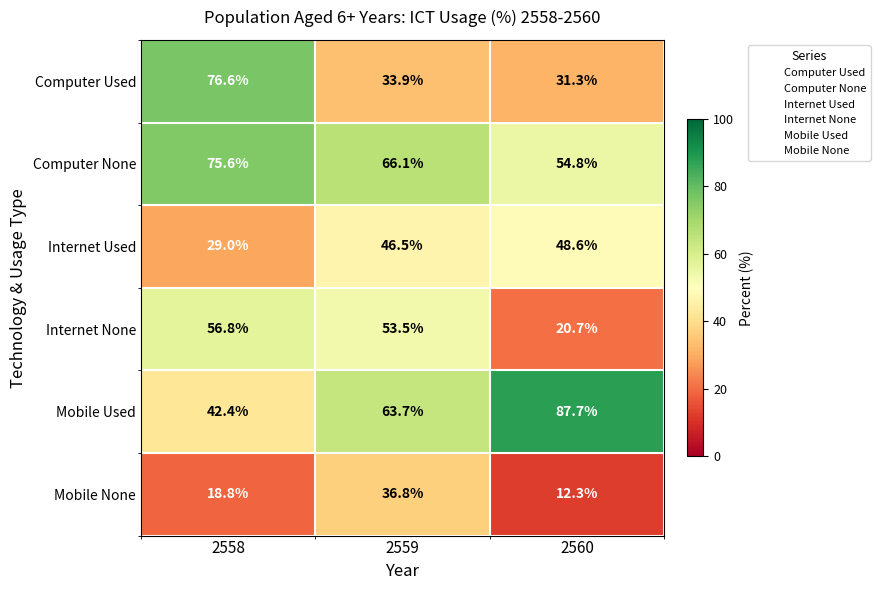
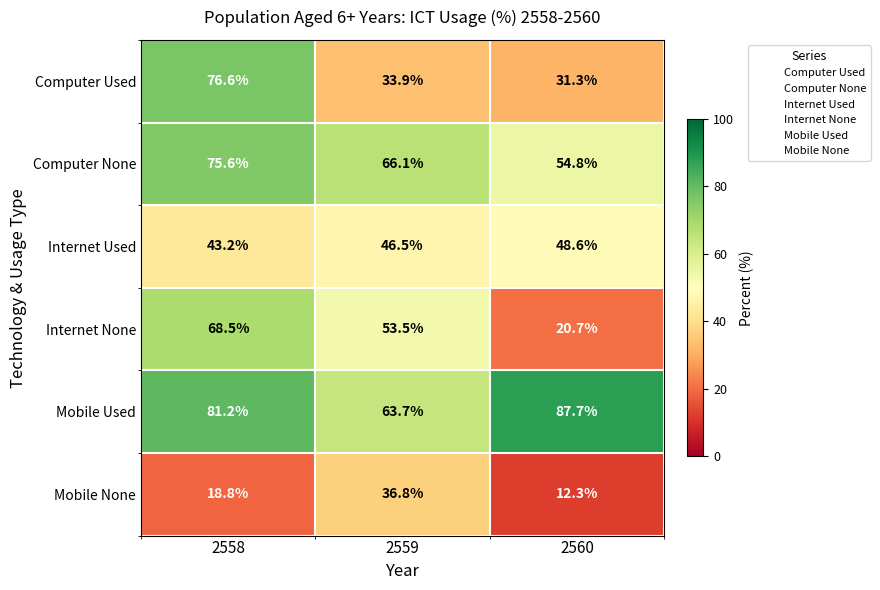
  {
    "Computer Used": {
      "2558": "76.6%",
      "2559": "33.9%",
      "2560": "31.3%"
    },
    "Computer None": {
      "2558": "75.6%",
      "2559": "66.1%",
      "2560": "54.8%"
    },
    "Internet Used": {
-     "2558": "29.0%",
+     "2558": "43.2%",
      "2559": "46.5%",
      "2560": "48.6%"
    },
    "Internet None": {
-     "2558": "56.8%",
+     "2558": "68.5%",
      "2559": "53.5%",
      "2560": "20.7%"
    },
    "Mobile Used": {
-     "2558": "42.4%",
+     "2558": "81.2%",
      "2559": "63.7%",
      "2560": "87.7%"
    },
    "Mobile None": {
      "2558": "18.8%",
      "2559": "36.8%",
      "2560": "12.3%"
    }
  }
